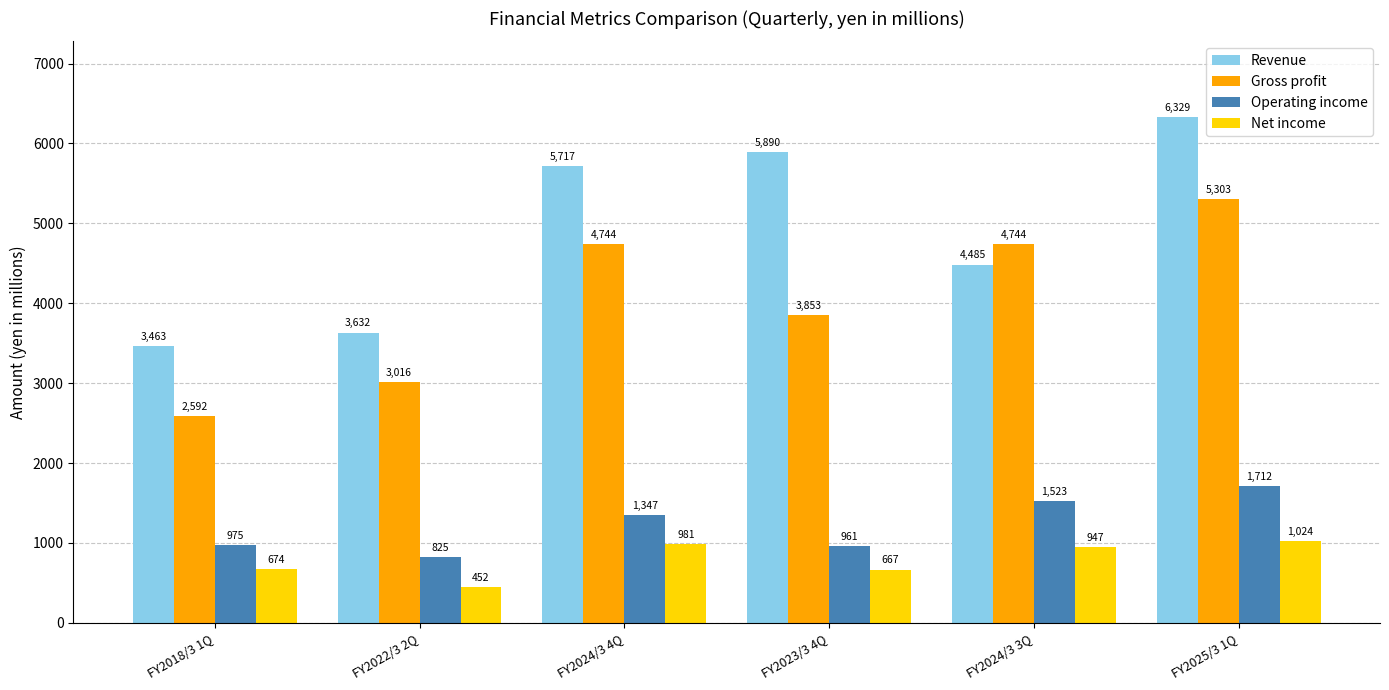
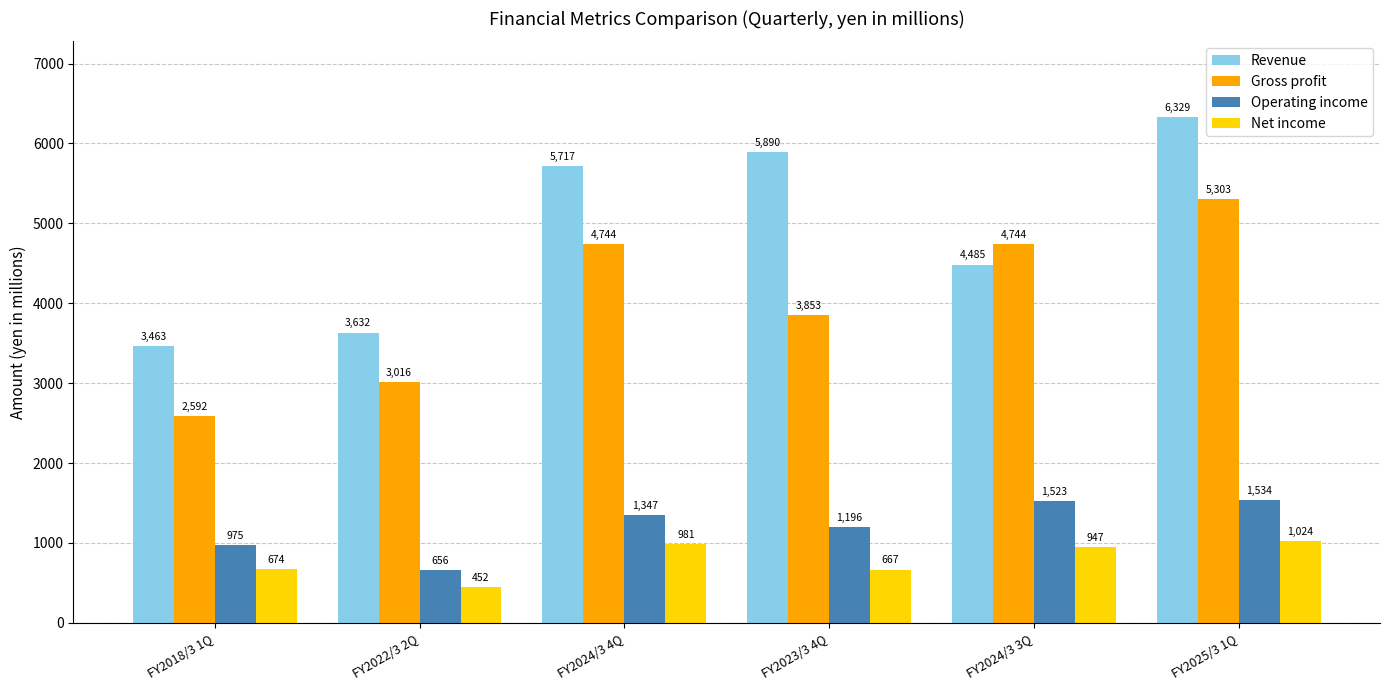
  {
    "Revenue": {
      "FY2018/3 1Q": "3,463",
      "FY2022/3 2Q": "3,632",
      "FY2024/3 4Q": "5,717",
      "FY2023/3 4Q": "5,890",
      "FY2024/3 3Q": "4,485",
      "FY2025/3 1Q": "6,329"
    },
    "Operating income": {
      "FY2018/3 1Q": "975",
-     "FY2022/3 2Q": "825",
+     "FY2022/3 2Q": "656",
      "FY2024/3 4Q": "1,347",
-     "FY2023/3 4Q": "961",
+     "FY2023/3 4Q": "1,196",
      "FY2024/3 3Q": "1,523",
-     "FY2025/3 1Q": "1,712"
+     "FY2025/3 1Q": "1,534"
    }
  }
